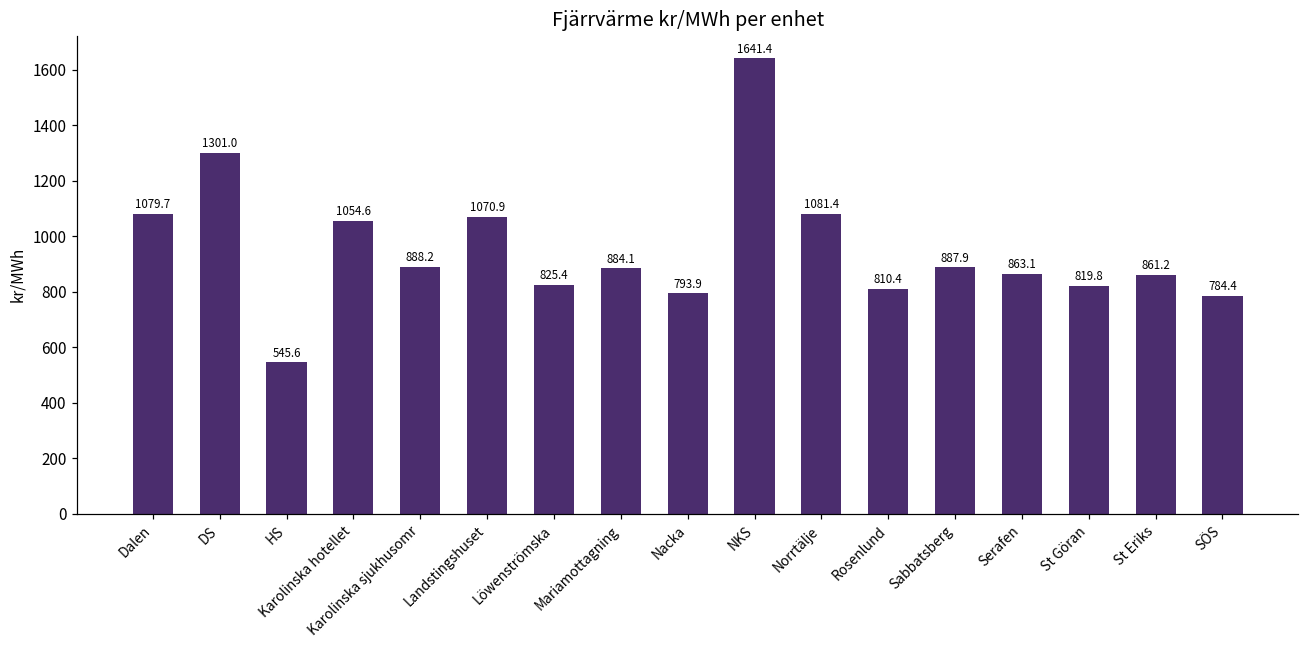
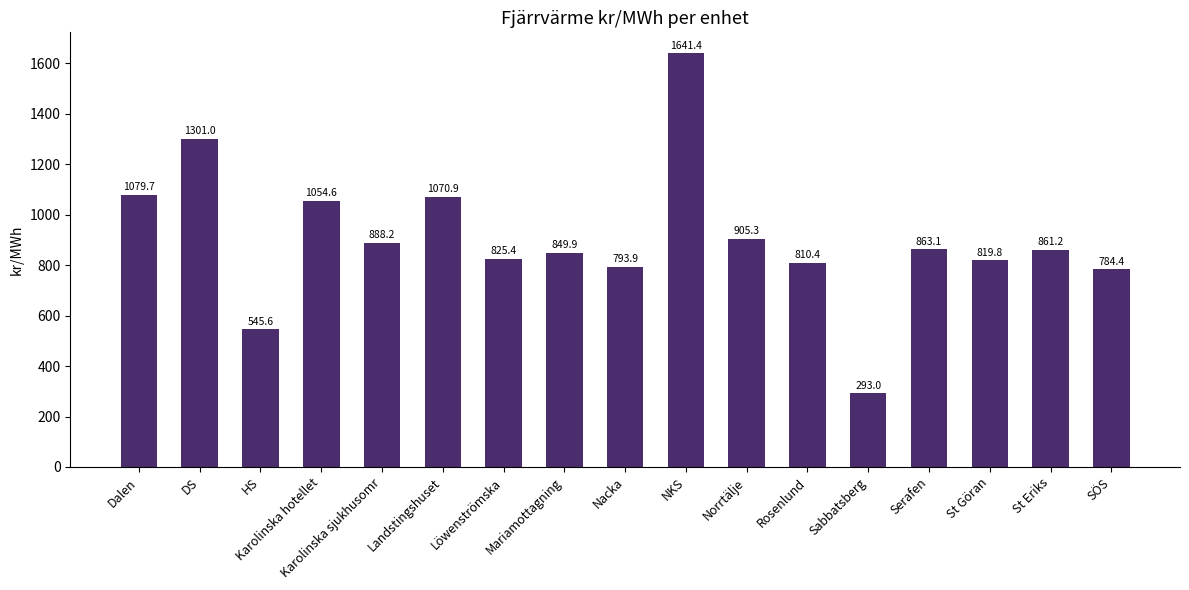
  {
    "Dalen": 1079.7,
    "DS": 1301.0,
    "HS": 545.6,
    "Karolinska hotellet": 1054.6,
    "Karolinska sjukhusomr": 888.2,
    "Landstingshuset": 1070.9,
    "Löwenströmska": 825.4,
-   "Mariamottagning": 884.1,
+   "Mariamottagning": 849.9,
    "Nacka": 793.9,
    "NKS": 1641.4,
-   "Norrtälje": 1081.4,
+   "Norrtälje": 905.3,
    "Rosenlund": 810.4,
-   "Sabbatsberg": 887.9,
+   "Sabbatsberg": 293.0,
    "Serafen": 863.1,
    "St Göran": 819.8,
    "St Eriks": 861.2,
    "SÖS": 784.4
  }
